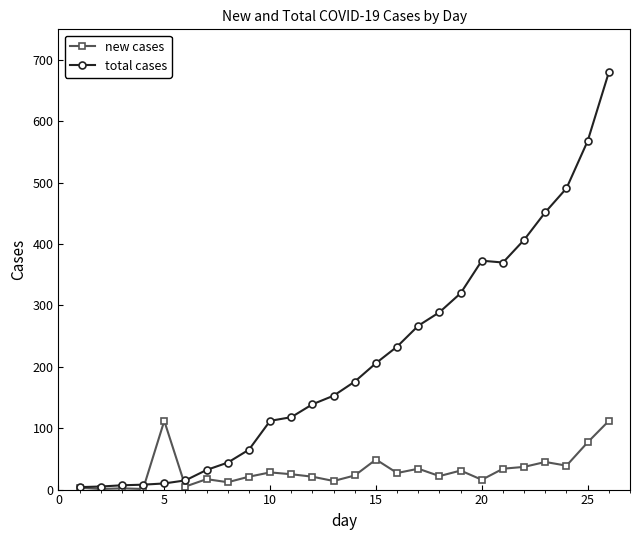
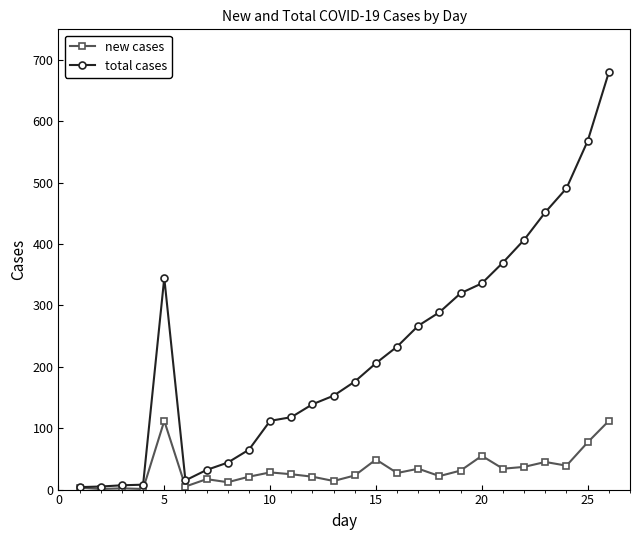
  {
    "new cases": {
      "5": 110,
      "10": 30,
      "15": 50,
-     "20": 20,
+     "20": 60,
      "25": 80
    },
    "total cases": {
-     "5": 10,
+     "5": 350,
      "10": 110,
      "15": 210,
-     "20": 370,
+     "20": 340,
      "25": 570
    }
  }
